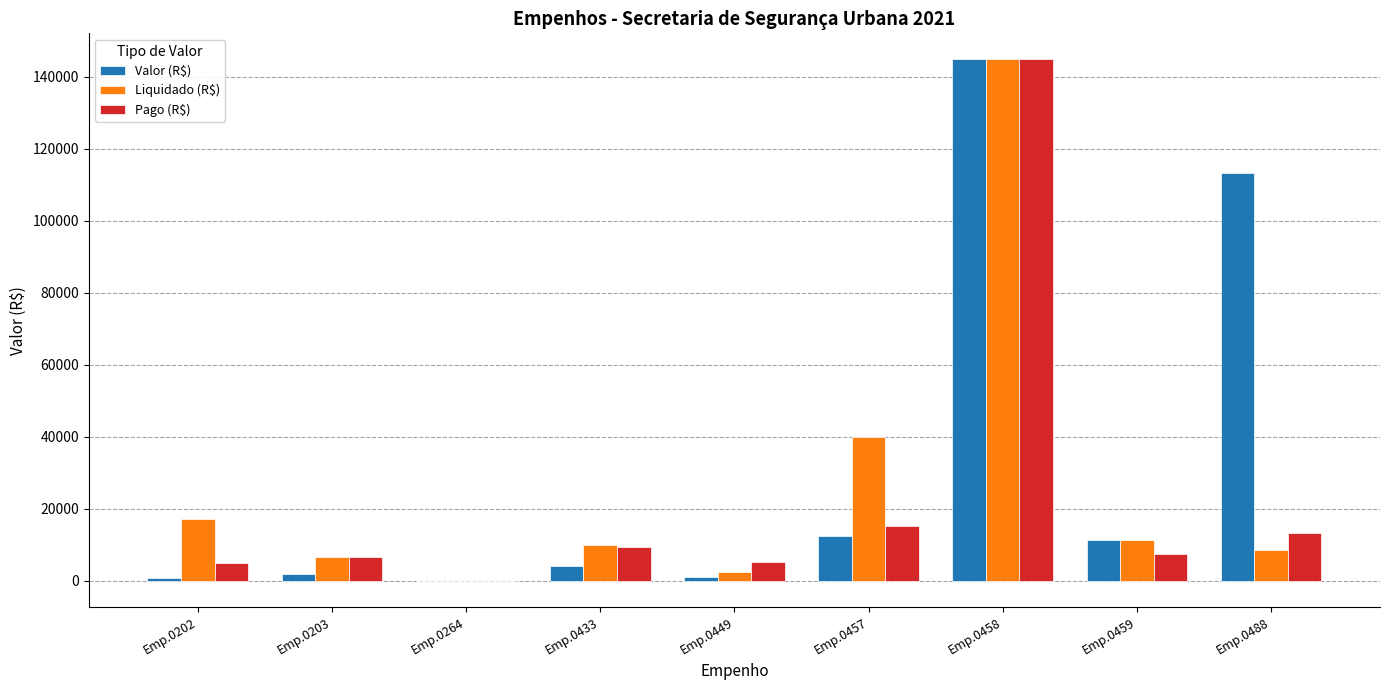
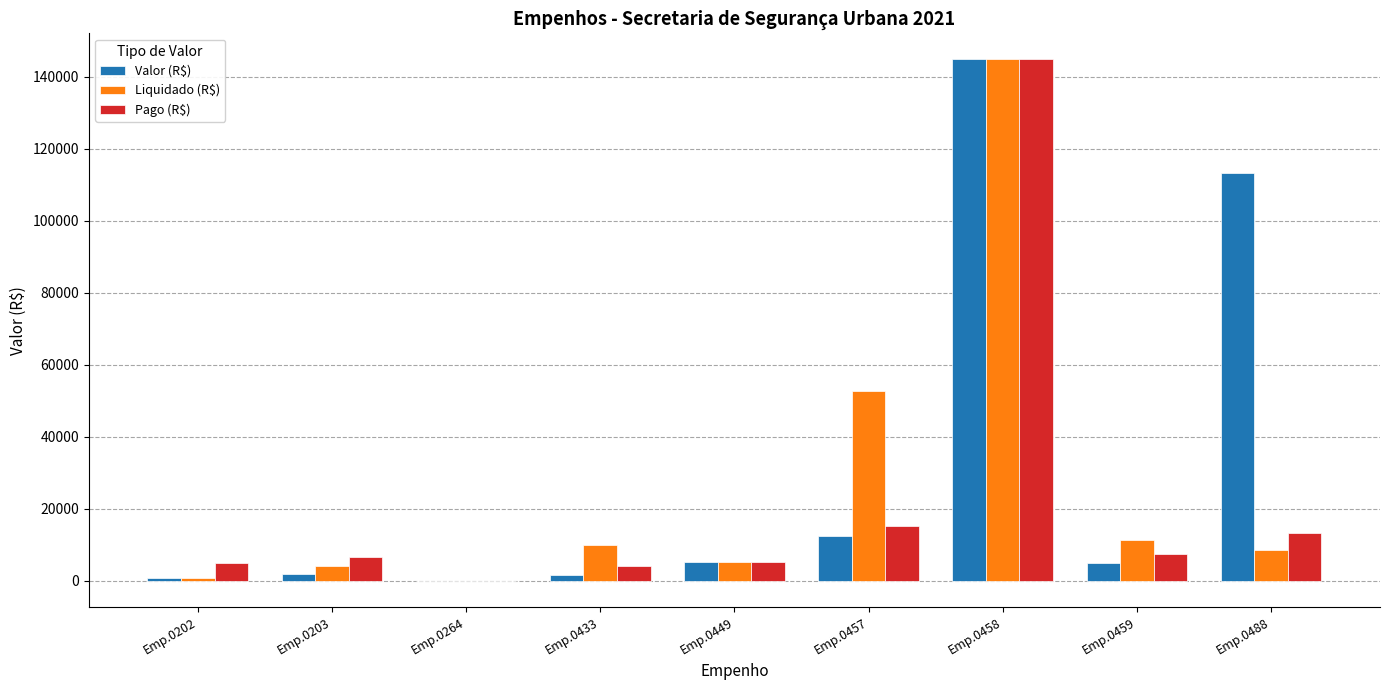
  {
    "Valor (R$)": {
      "Emp.0202": 1000,
      "Emp.0203": 2000,
-     "Emp.0433": 4000,
-     "Emp.0449": 1000,
+     "Emp.0433": 2000,
+     "Emp.0449": 5000,
      "Emp.0457": 13000,
      "Emp.0458": 145000,
-     "Emp.0459": 11000,
+     "Emp.0459": 5000,
      "Emp.0488": 113000
    },
    "Liquidado (R$)": {
-     "Emp.0202": 17000,
-     "Emp.0203": 7000,
+     "Emp.0202": 1000,
+     "Emp.0203": 4000,
      "Emp.0264": 0,
      "Emp.0433": 10000,
-     "Emp.0449": 2000,
-     "Emp.0457": 40000,
+     "Emp.0449": 5000,
+     "Emp.0457": 53000,
      "Emp.0458": 145000,
      "Emp.0459": 11000,
      "Emp.0488": 9000
    },
    "Pago (R$)": {
      "Emp.0202": 5000,
      "Emp.0203": 7000,
      "Emp.0264": 0,
-     "Emp.0433": 10000,
+     "Emp.0433": 4000,
      "Emp.0449": 5000,
      "Emp.0457": 15000,
      "Emp.0458": 145000,
      "Emp.0459": 8000,
      "Emp.0488": 13000
    }
  }
